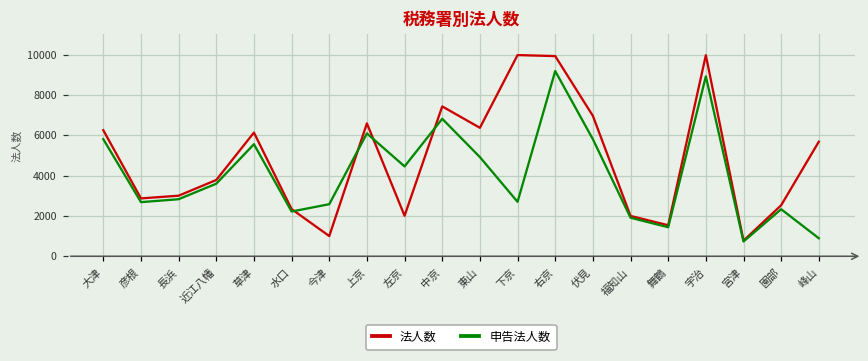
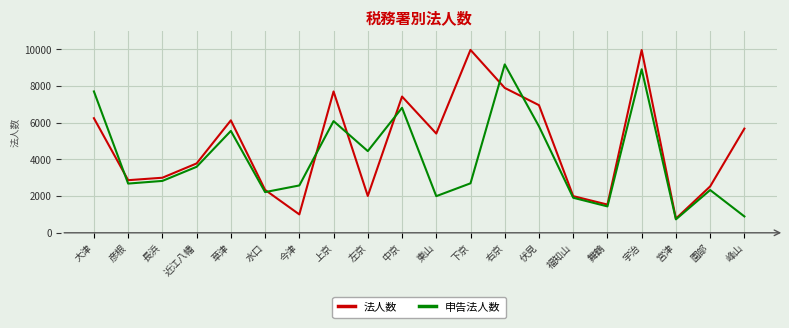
  {
    "法人数": {
      "大津": 6300,
      "彦根": 2900,
      "長浜": 3000,
      "近江八幡": 3800,
      "草津": 6100,
      "今津": 1000,
-     "上京": 6600,
+     "上京": 7700,
      "左京": 2000,
      "中京": 7400,
-     "東山": 6400,
+     "東山": 5400,
      "下京": 10000,
-     "右京": 9900,
+     "右京": 7900,
      "伏見": 7000,
      "宇治": 10000,
      "園部": 2500,
      "峰山": 5700
    },
    "申告法人数": {
-     "大津": 5800,
+     "大津": 7700,
      "彦根": 2700,
      "長浜": 2800,
      "近江八幡": 3600,
      "草津": 5600,
      "今津": 2600,
      "上京": 6100,
      "左京": 4500,
      "中京": 6800,
-     "東山": 4900,
+     "東山": 2000,
      "下京": 2700,
      "右京": 9200,
      "伏見": 5800,
      "宇治": 8900,
      "園部": 2300,
      "峰山": 900
    }
  }
